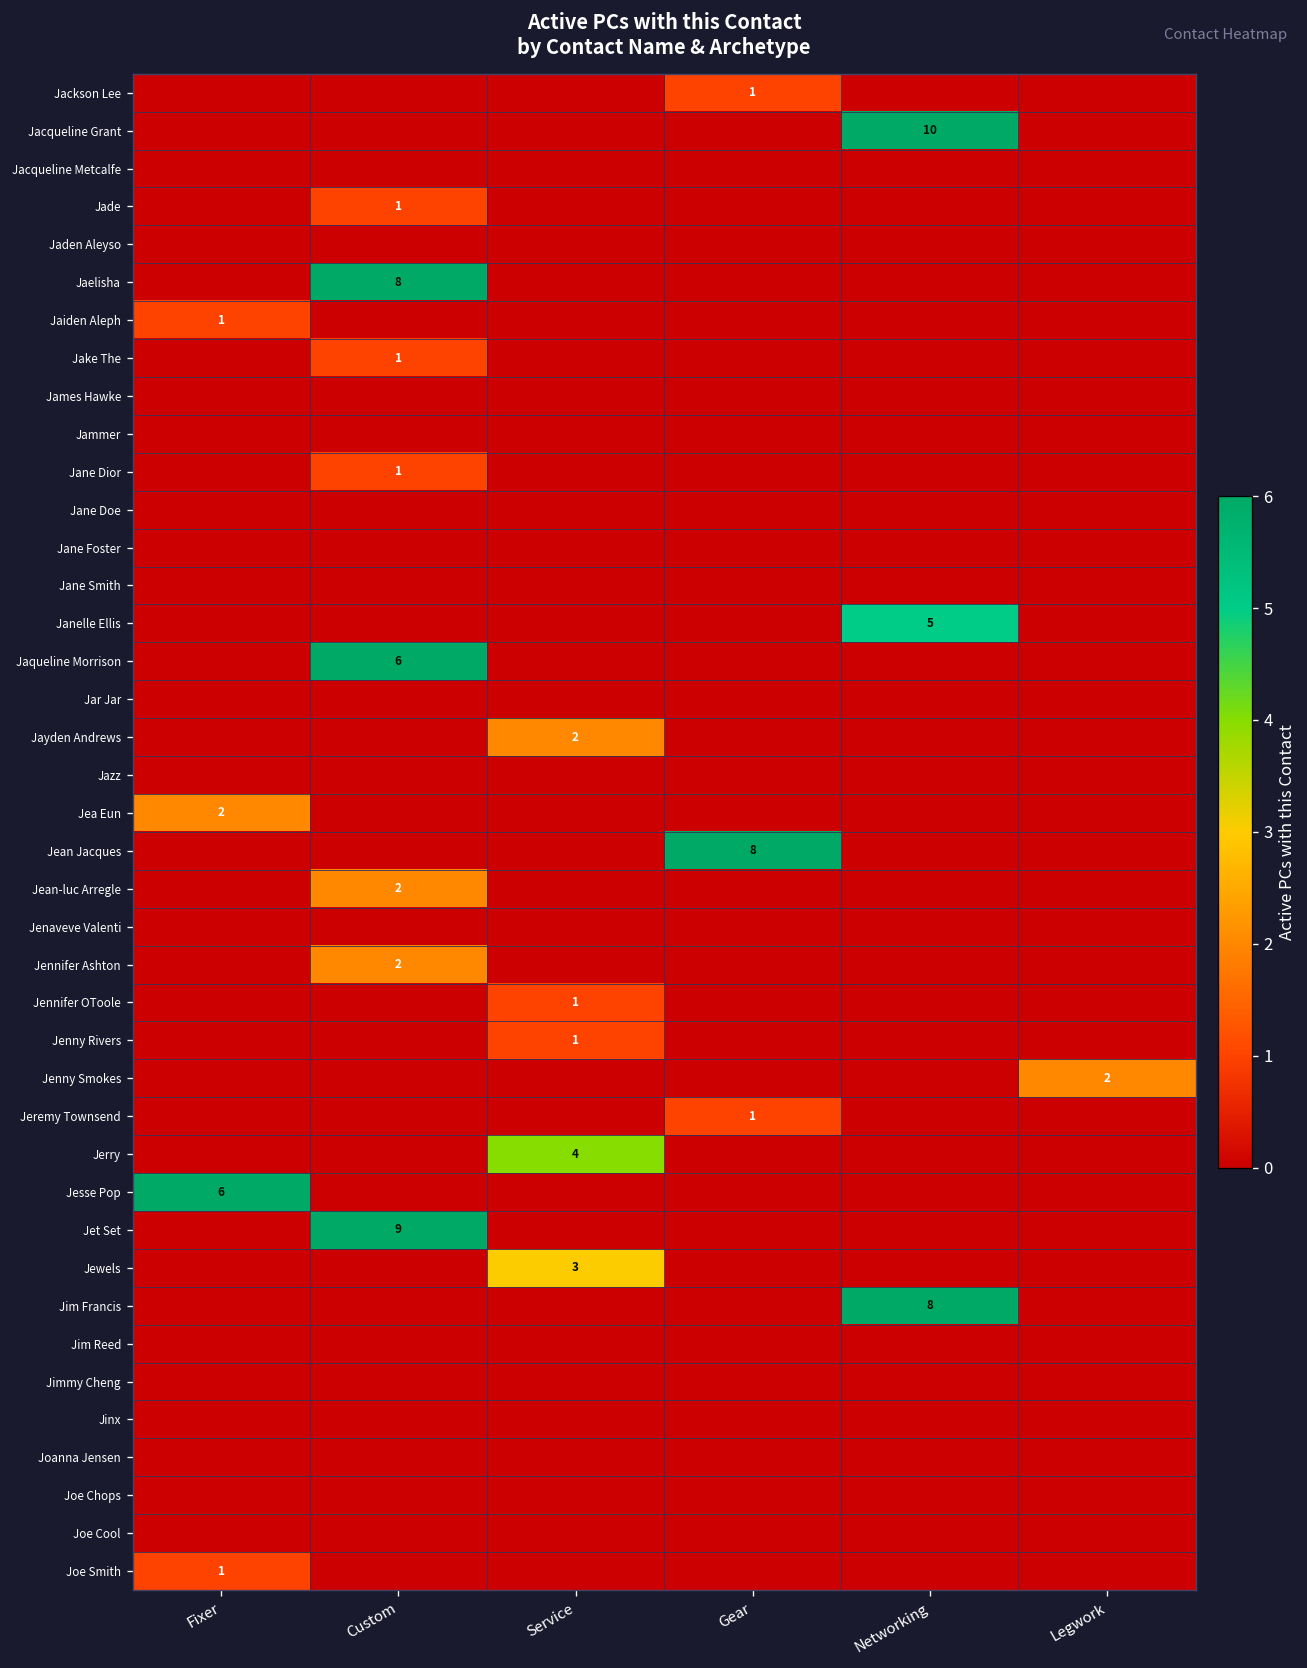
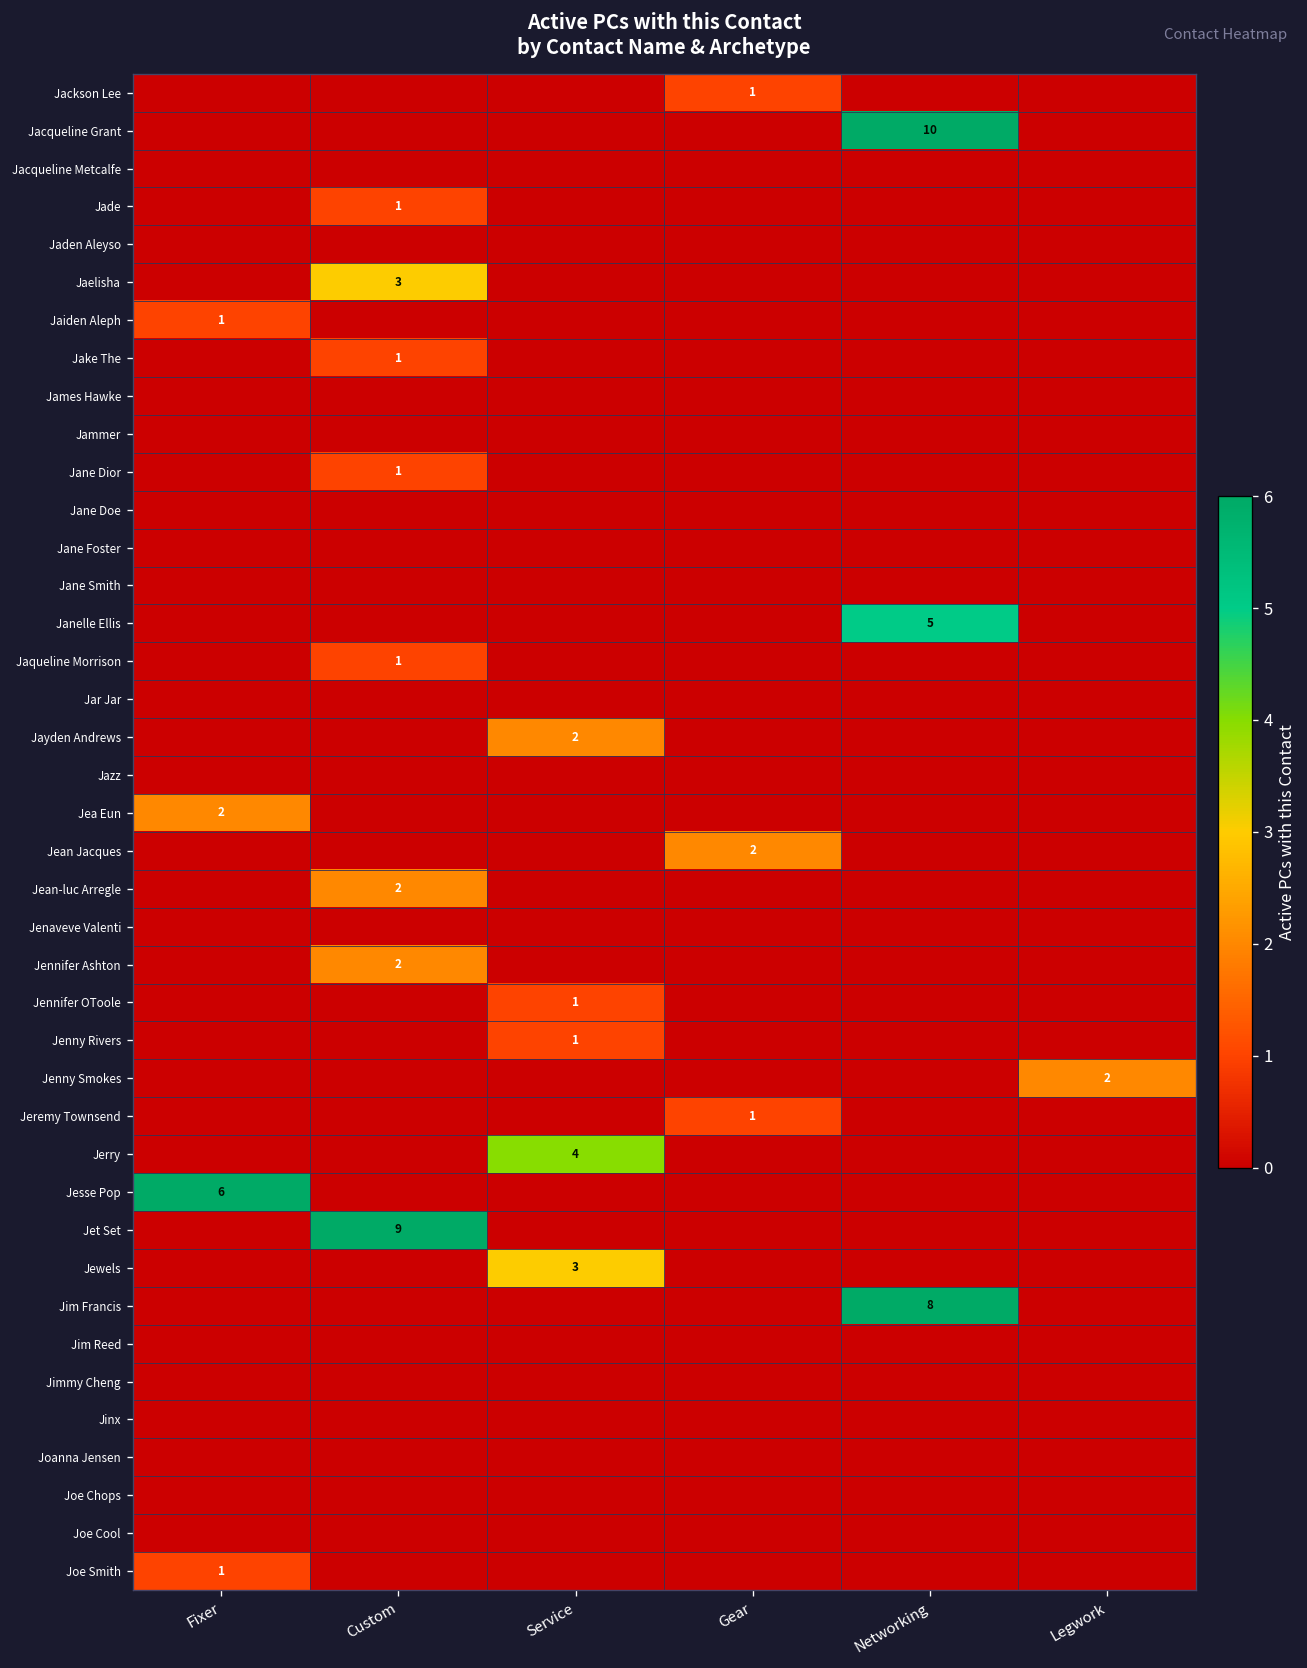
  {
    "Jackson Lee": {
      "Gear": 1
    },
    "Jacqueline Grant": {
      "Networking": 10
    },
    "Jade": {
      "Custom": 1
    },
    "Jaelisha": {
-     "Custom": 8
+     "Custom": 3
    },
    "Jaiden Aleph": {
      "Fixer": 1
    },
    "Jake The": {
      "Custom": 1
    },
    "Jane Dior": {
      "Custom": 1
    },
    "Janelle Ellis": {
      "Networking": 5
    },
    "Jaqueline Morrison": {
-     "Custom": 6
+     "Custom": 1
    },
    "Jayden Andrews": {
      "Service": 2
    },
    "Jea Eun": {
      "Fixer": 2
    },
    "Jean Jacques": {
-     "Gear": 8
+     "Gear": 2
    },
    "Jean-luc Arregle": {
      "Custom": 2
    },
    "Jennifer Ashton": {
      "Custom": 2
    },
    "Jennifer OToole": {
      "Service": 1
    },
    "Jenny Rivers": {
      "Service": 1
    },
    "Jenny Smokes": {
      "Legwork": 2
    },
    "Jeremy Townsend": {
      "Gear": 1
    },
    "Jerry": {
      "Service": 4
    },
    "Jesse Pop": {
      "Fixer": 6
    },
    "Jet Set": {
      "Custom": 9
    },
    "Jewels": {
      "Service": 3
    },
    "Jim Francis": {
      "Networking": 8
    },
    "Joe Smith": {
      "Fixer": 1
    }
  }
